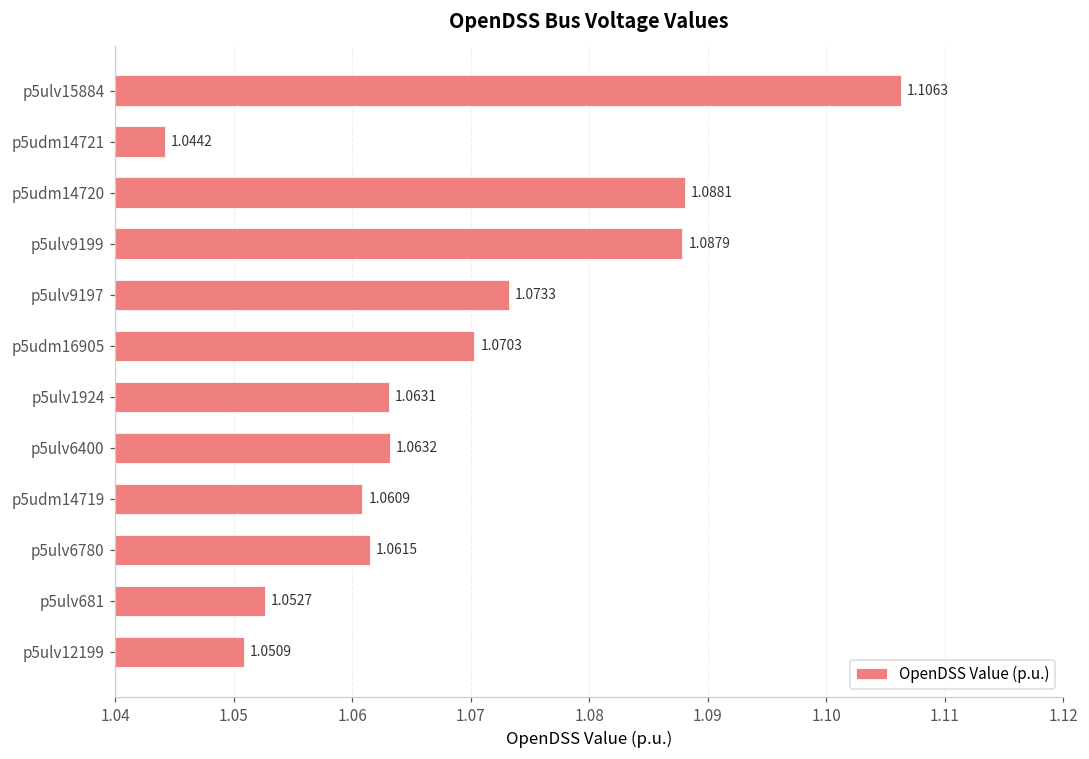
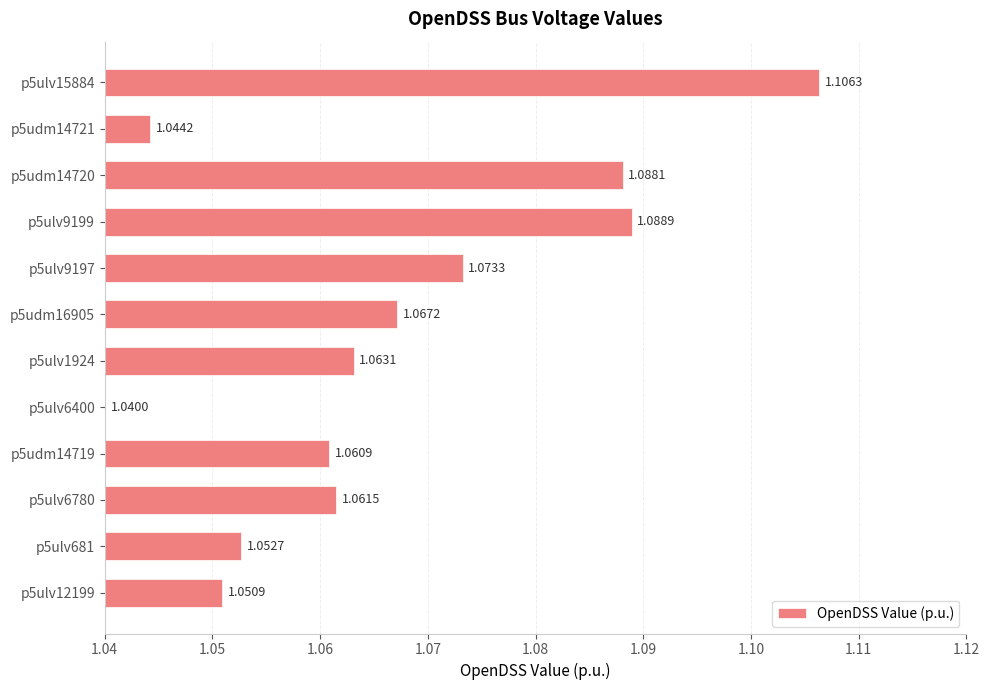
  {
    "p5ulv15884": 1.1063,
    "p5udm14721": 1.0442,
    "p5udm14720": 1.0881,
-   "p5ulv9199": 1.0879,
+   "p5ulv9199": 1.0889,
    "p5ulv9197": 1.0733,
-   "p5udm16905": 1.0703,
+   "p5udm16905": 1.0672,
    "p5ulv1924": 1.0631,
-   "p5ulv6400": 1.0632,
+   "p5ulv6400": 1.0400,
    "p5udm14719": 1.0609,
    "p5ulv6780": 1.0615,
    "p5ulv681": 1.0527,
    "p5ulv12199": 1.0509
  }
